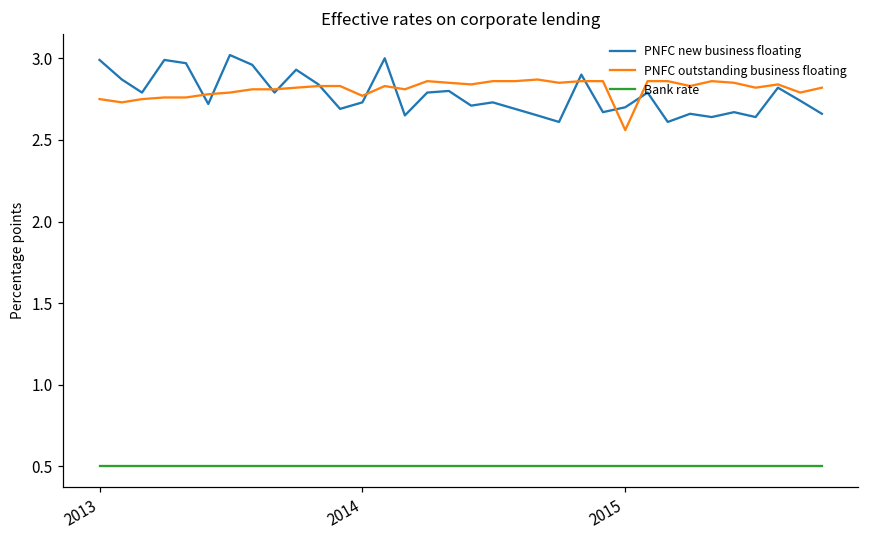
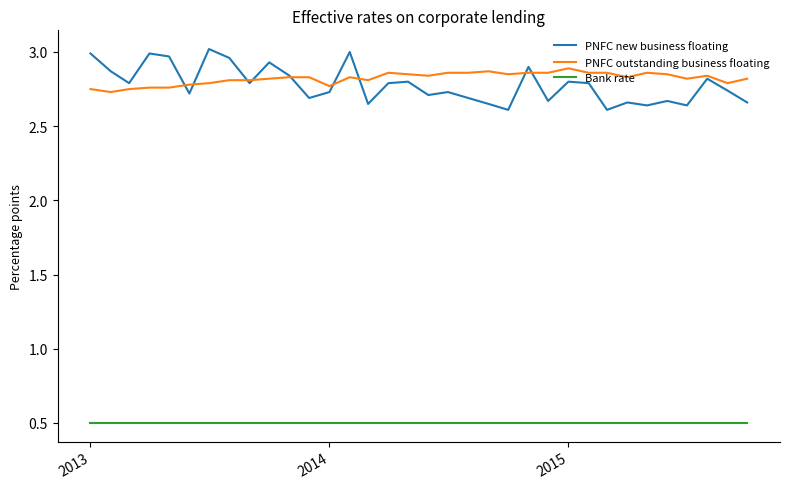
  {
    "PNFC new business floating": {
      "2013": 3.0,
      "2014": 2.73,
-     "2015": 2.7
+     "2015": 2.8
    },
    "PNFC outstanding business floating": {
      "2013": 2.75,
      "2014": 2.77,
-     "2015": 2.56
+     "2015": 2.89
    },
    "Bank rate": {
      "2013": 0.50,
      "2014": 0.50,
      "2015": 0.50
    }
  }
